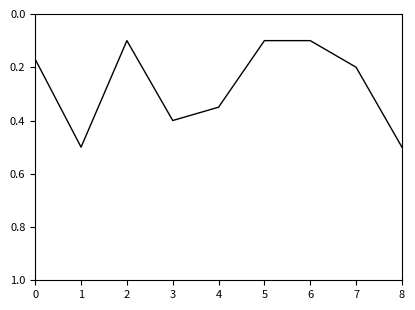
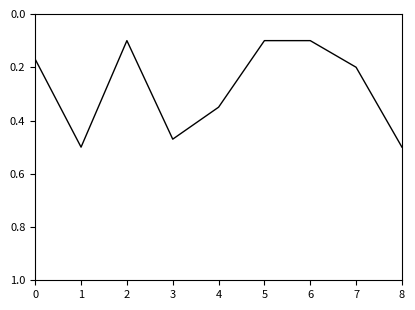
  {
    "0": 0.17,
    "1": 0.50,
    "2": 0.10,
-   "3": 0.40,
+   "3": 0.47,
    "4": 0.35,
    "5": 0.10,
    "6": 0.10,
    "7": 0.20,
    "8": 0.50
  }
